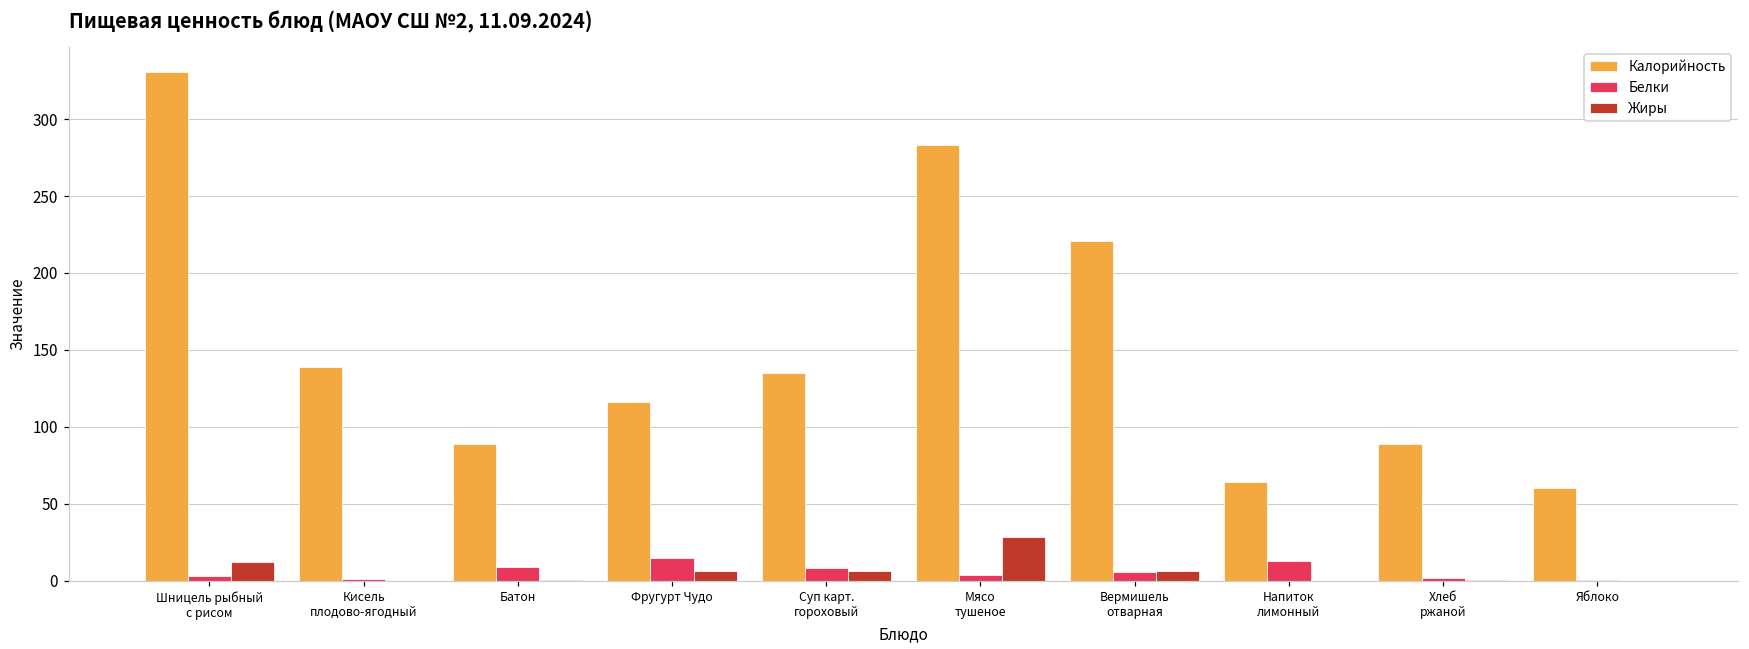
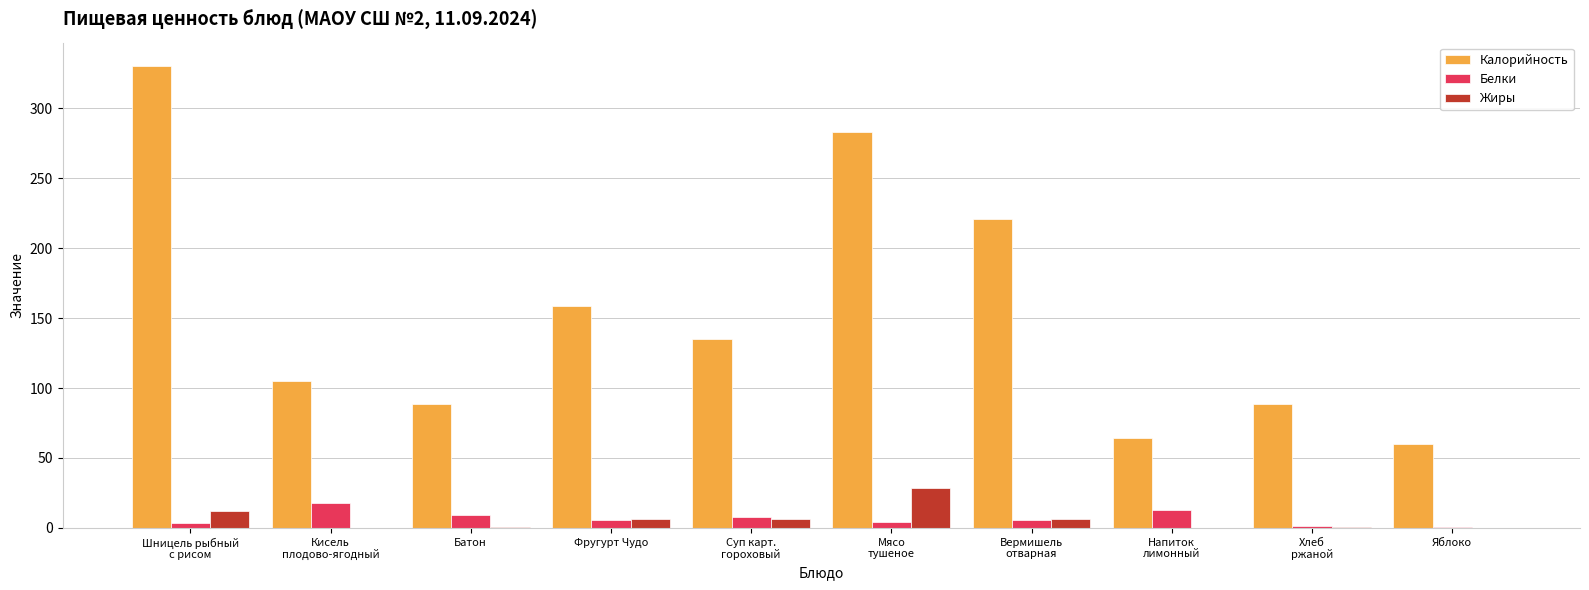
  {
    "Калорийность": {
      "Шницель рыбный с рисом": 330,
-     "Кисель плодово-ягодный": 139,
+     "Кисель плодово-ягодный": 105,
      "Батон": 89,
-     "Фругурт Чудо": 116,
+     "Фругурт Чудо": 159,
      "Суп карт. гороховый": 135,
      "Мясо тушеное": 283,
      "Вермишель отварная": 221,
      "Напиток лимонный": 64,
      "Хлеб ржаной": 89,
      "Яблоко": 60
    },
    "Белки": {
      "Шницель рыбный с рисом": 3,
-     "Кисель плодово-ягодный": 1,
+     "Кисель плодово-ягодный": 18,
      "Батон": 9,
-     "Фругурт Чудо": 15,
+     "Фругурт Чудо": 6,
      "Суп карт. гороховый": 8,
      "Мясо тушеное": 4,
      "Вермишель отварная": 5,
      "Напиток лимонный": 13
    },
    "Жиры": {
      "Шницель рыбный с рисом": 12,
      "Кисель плодово-ягодный": 0,
      "Фругурт Чудо": 6,
      "Суп карт. гороховый": 7,
      "Мясо тушеное": 28,
      "Вермишель отварная": 6,
      "Напиток лимонный": 0,
      "Яблоко": 0
    }
  }
